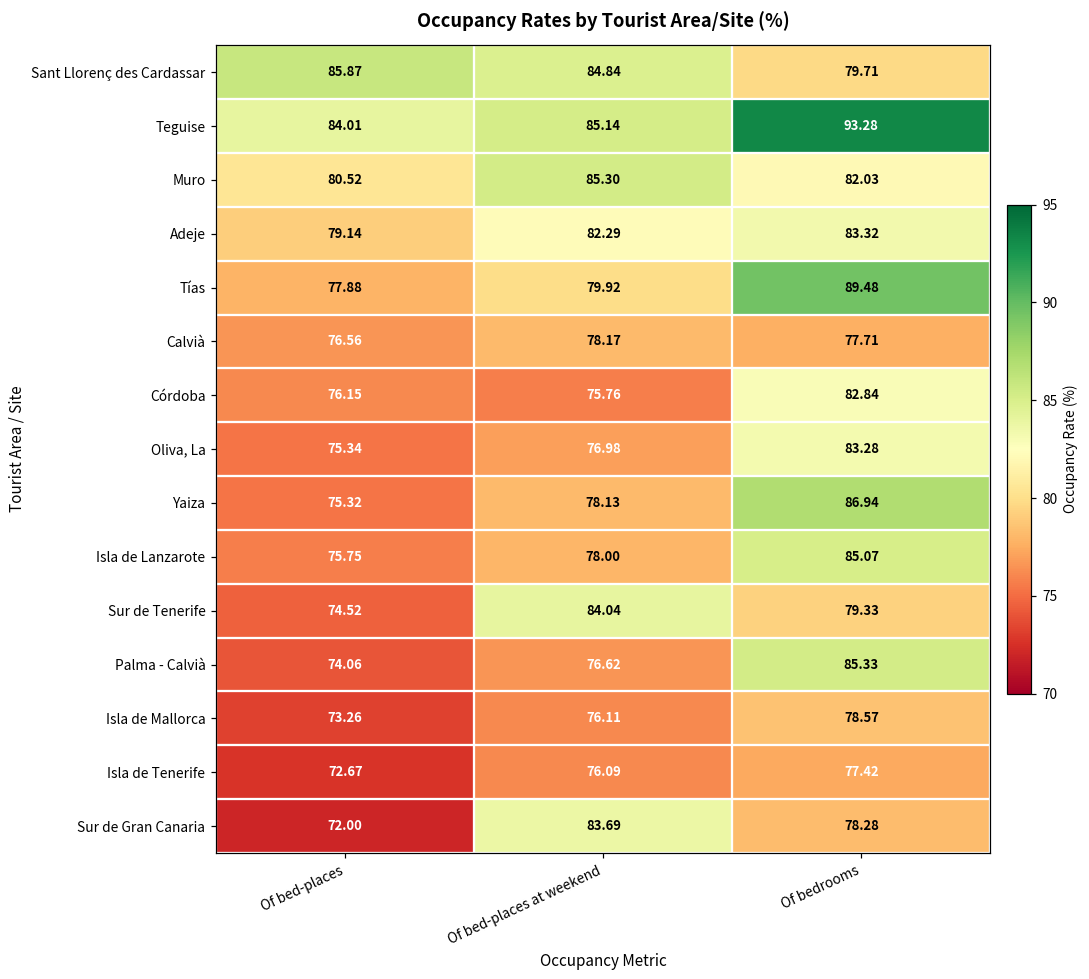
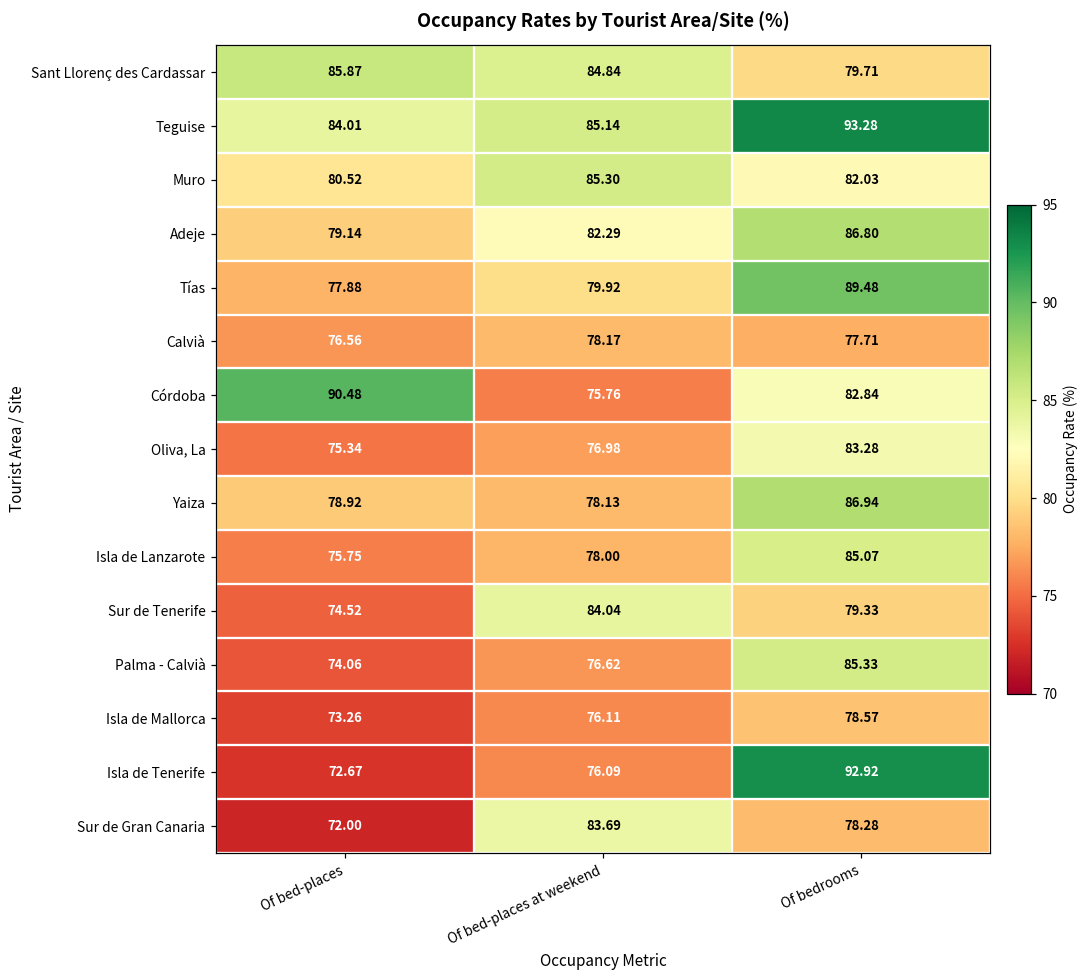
  {
    "Sant Llorenç des Cardassar": {
      "Of bed-places": 85.87,
      "Of bed-places at weekend": 84.84,
      "Of bedrooms": 79.71
    },
    "Teguise": {
      "Of bed-places": 84.01,
      "Of bed-places at weekend": 85.14,
      "Of bedrooms": 93.28
    },
    "Muro": {
      "Of bed-places": 80.52,
      "Of bed-places at weekend": 85.30,
      "Of bedrooms": 82.03
    },
    "Adeje": {
      "Of bed-places": 79.14,
      "Of bed-places at weekend": 82.29,
-     "Of bedrooms": 83.32
+     "Of bedrooms": 86.80
    },
    "Tías": {
      "Of bed-places": 77.88,
      "Of bed-places at weekend": 79.92,
      "Of bedrooms": 89.48
    },
    "Calvià": {
      "Of bed-places": 76.56,
      "Of bed-places at weekend": 78.17,
      "Of bedrooms": 77.71
    },
    "Córdoba": {
-     "Of bed-places": 76.15,
+     "Of bed-places": 90.48,
      "Of bed-places at weekend": 75.76,
      "Of bedrooms": 82.84
    },
    "Oliva, La": {
      "Of bed-places": 75.34,
      "Of bed-places at weekend": 76.98,
      "Of bedrooms": 83.28
    },
    "Yaiza": {
-     "Of bed-places": 75.32,
+     "Of bed-places": 78.92,
      "Of bed-places at weekend": 78.13,
      "Of bedrooms": 86.94
    },
    "Isla de Lanzarote": {
      "Of bed-places": 75.75,
      "Of bed-places at weekend": 78.00,
      "Of bedrooms": 85.07
    },
    "Sur de Tenerife": {
      "Of bed-places": 74.52,
      "Of bed-places at weekend": 84.04,
      "Of bedrooms": 79.33
    },
    "Palma - Calvià": {
      "Of bed-places": 74.06,
      "Of bed-places at weekend": 76.62,
      "Of bedrooms": 85.33
    },
    "Isla de Mallorca": {
      "Of bed-places": 73.26,
      "Of bed-places at weekend": 76.11,
      "Of bedrooms": 78.57
    },
    "Isla de Tenerife": {
      "Of bed-places": 72.67,
      "Of bed-places at weekend": 76.09,
-     "Of bedrooms": 77.42
+     "Of bedrooms": 92.92
    },
    "Sur de Gran Canaria": {
      "Of bed-places": 72.00,
      "Of bed-places at weekend": 83.69,
      "Of bedrooms": 78.28
    }
  }
